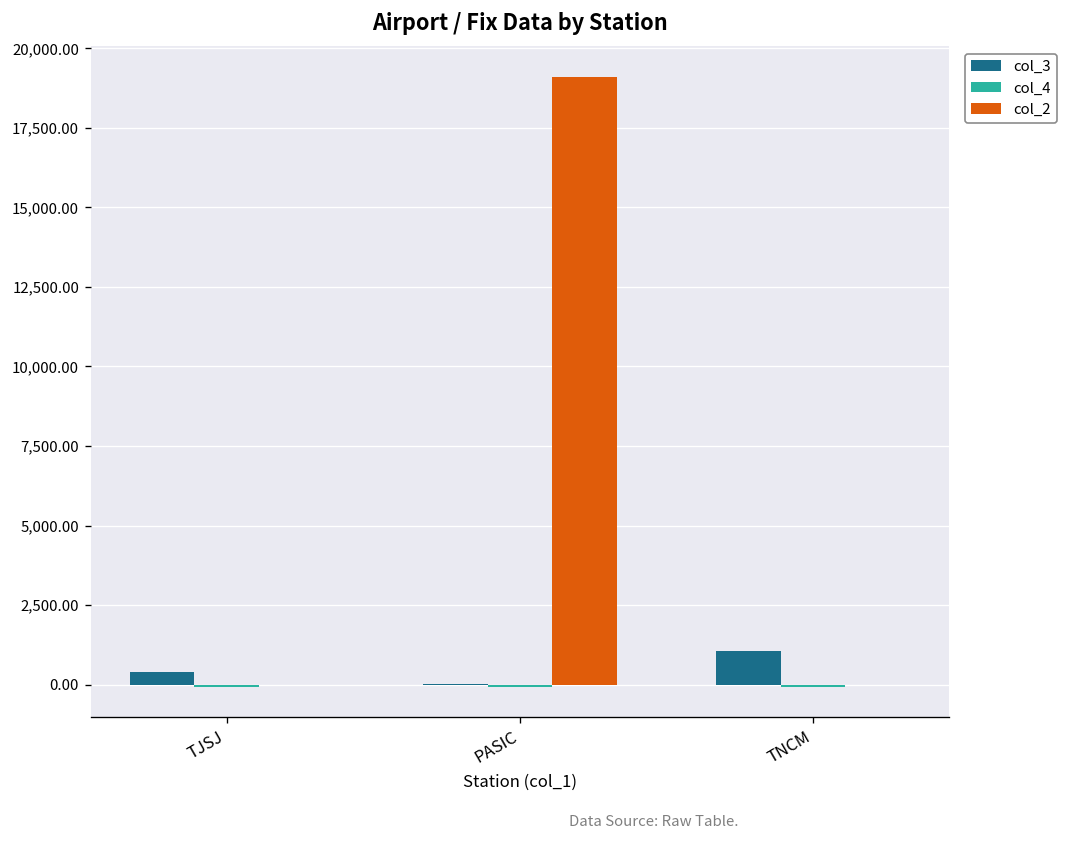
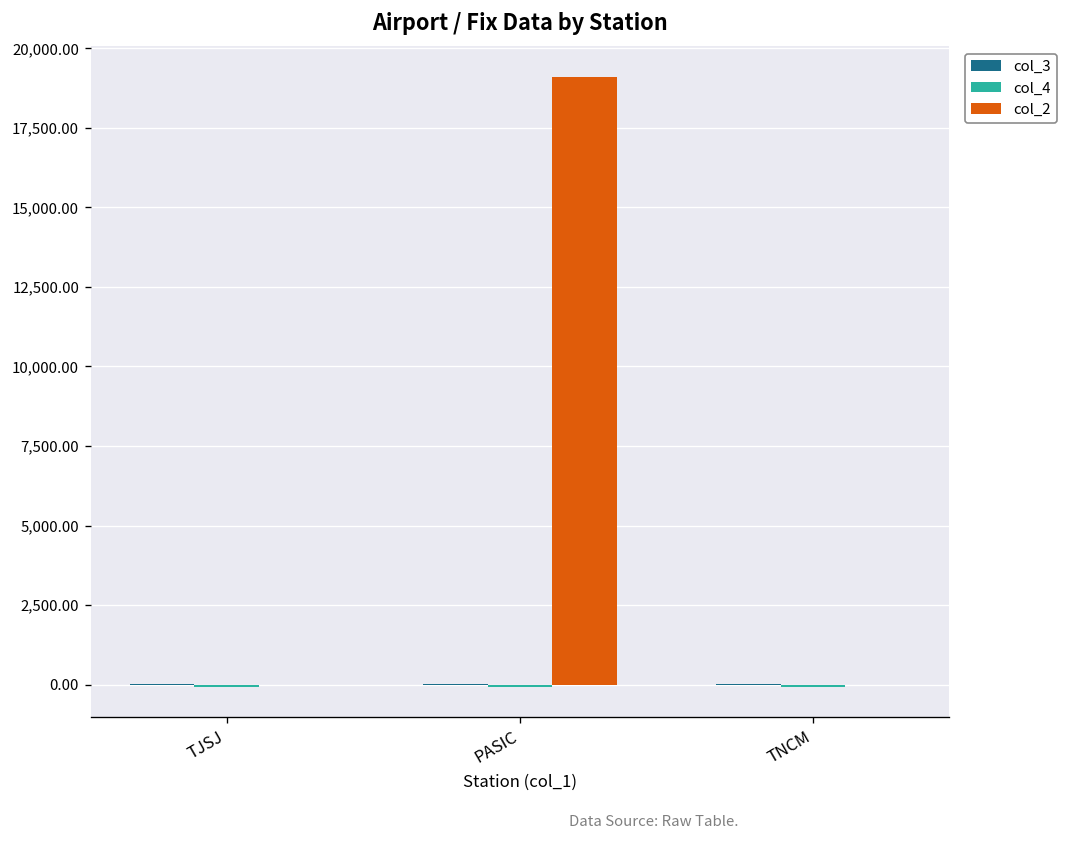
  {
    "col_3": {
-     "TJSJ": "400",
-     "TNCM": "1,000"
+     "TJSJ": "0",
+     "TNCM": "0"
    },
    "col_2": {
      "TJSJ": "0",
      "PASIC": "19,100",
      "TNCM": "0"
    }
  }
